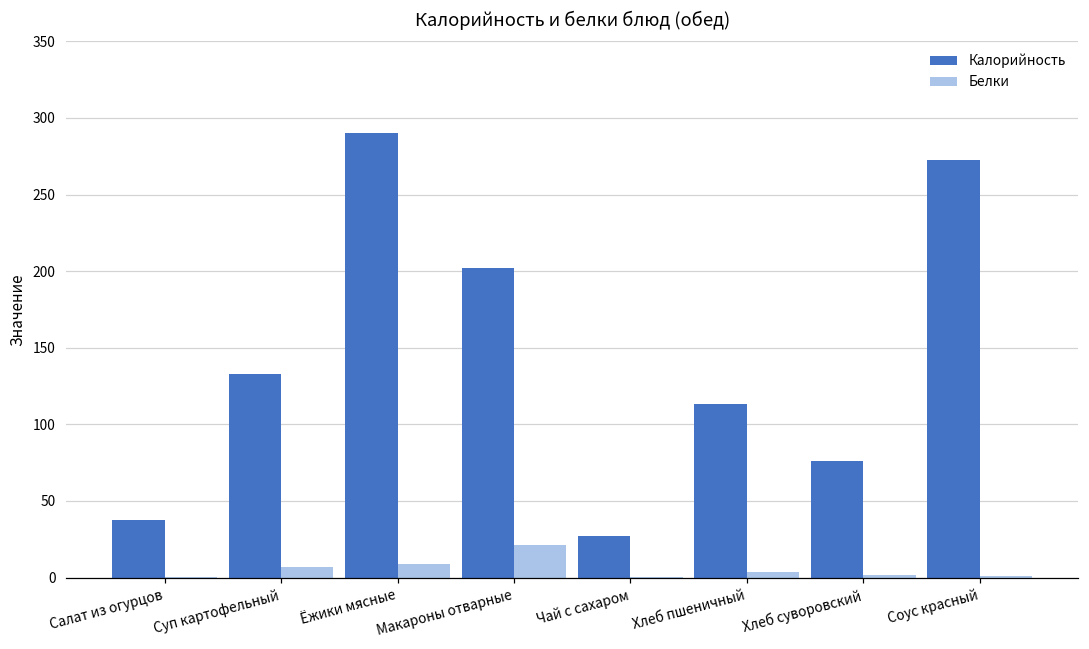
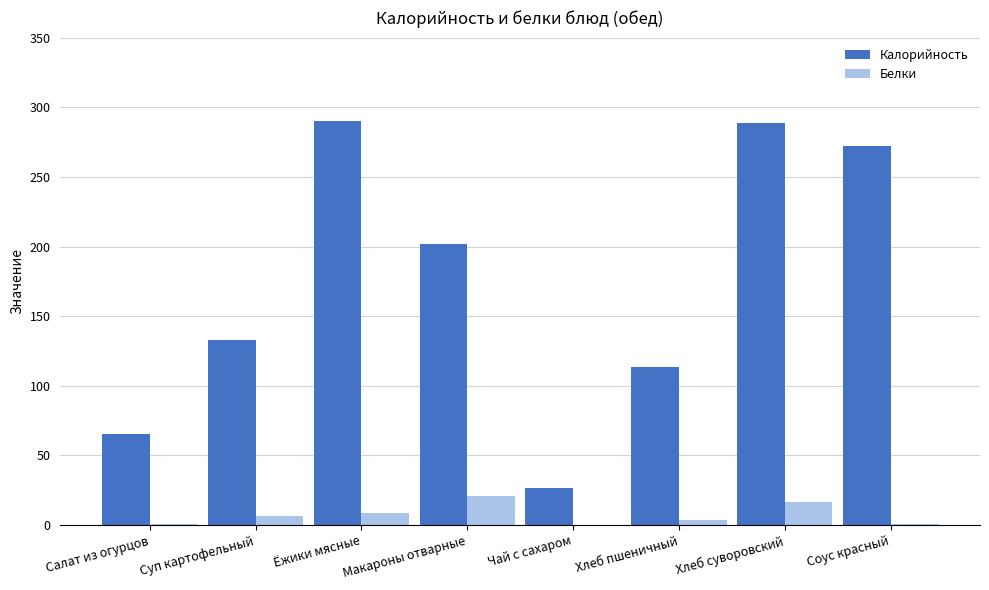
  {
    "Калорийность": {
-     "Салат из огурцов": 38,
+     "Салат из огурцов": 65,
      "Суп картофельный": 133,
      "Ёжики мясные": 290,
      "Макароны отварные": 202,
      "Чай с сахаром": 27,
      "Хлеб пшеничный": 114,
-     "Хлеб суворовский": 76,
+     "Хлеб суворовский": 289,
      "Соус красный": 273
    },
    "Белки": {
      "Суп картофельный": 7,
      "Ёжики мясные": 9,
      "Макароны отварные": 21,
      "Хлеб пшеничный": 3,
-     "Хлеб суворовский": 2
+     "Хлеб суворовский": 17
    }
  }
